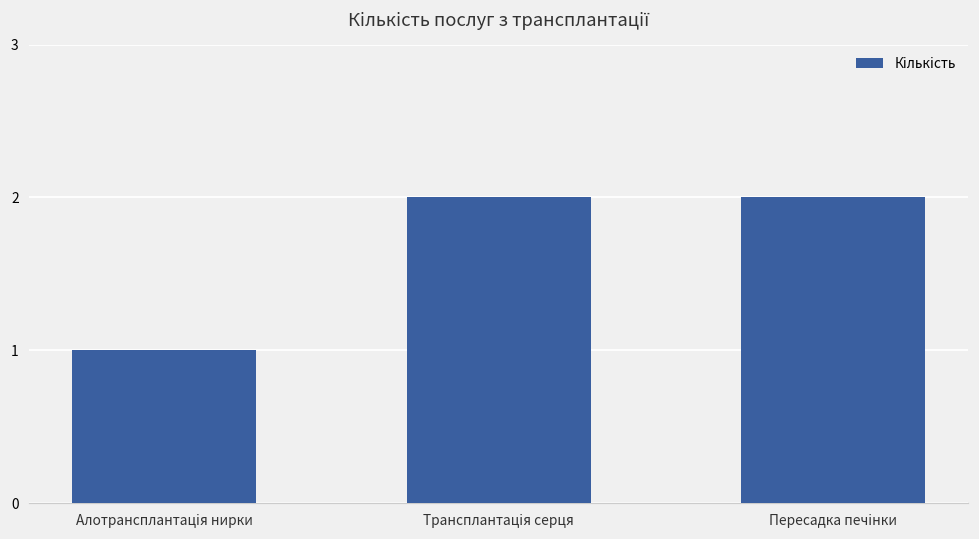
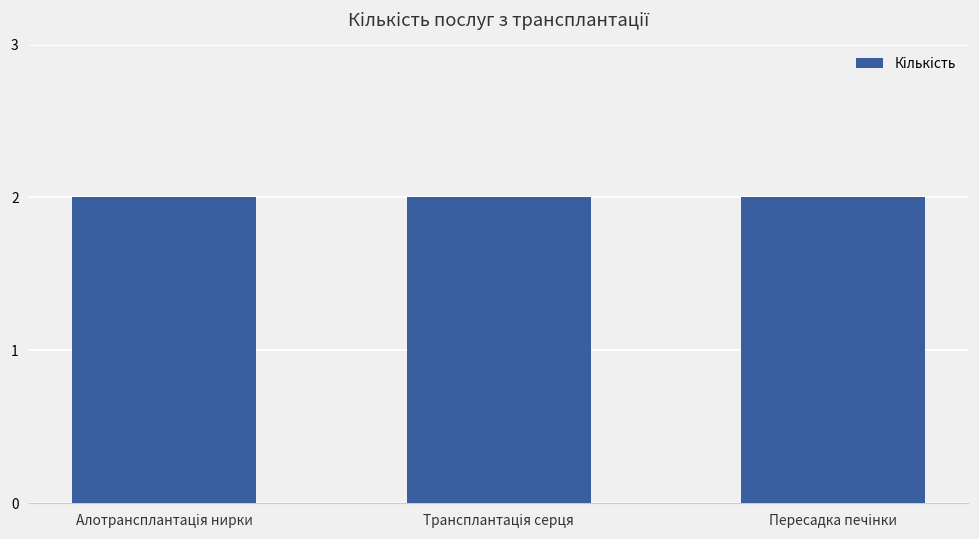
  {
-   "Алотрансплантація нирки": 1,
+   "Алотрансплантація нирки": 2,
    "Трансплантація серця": 2,
    "Пересадка печінки": 2
  }
